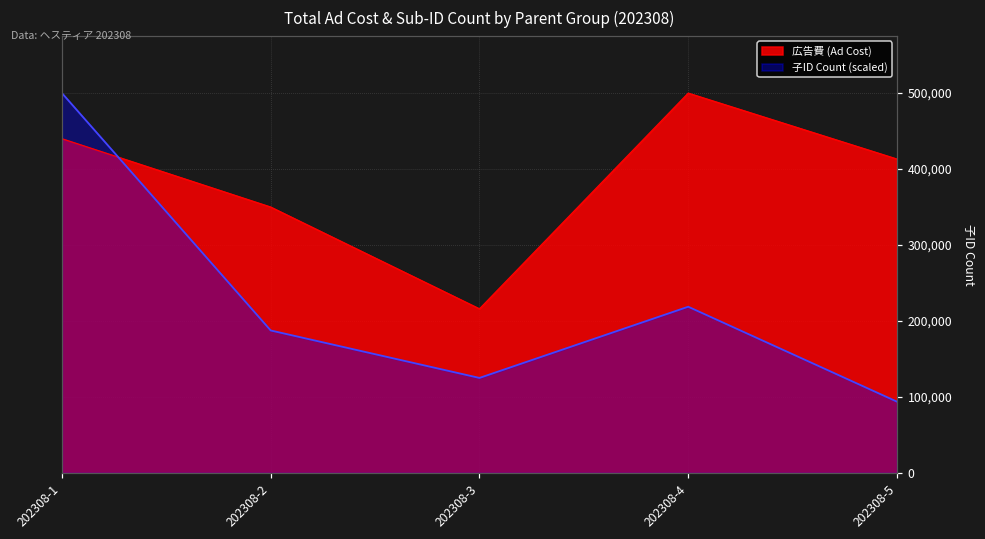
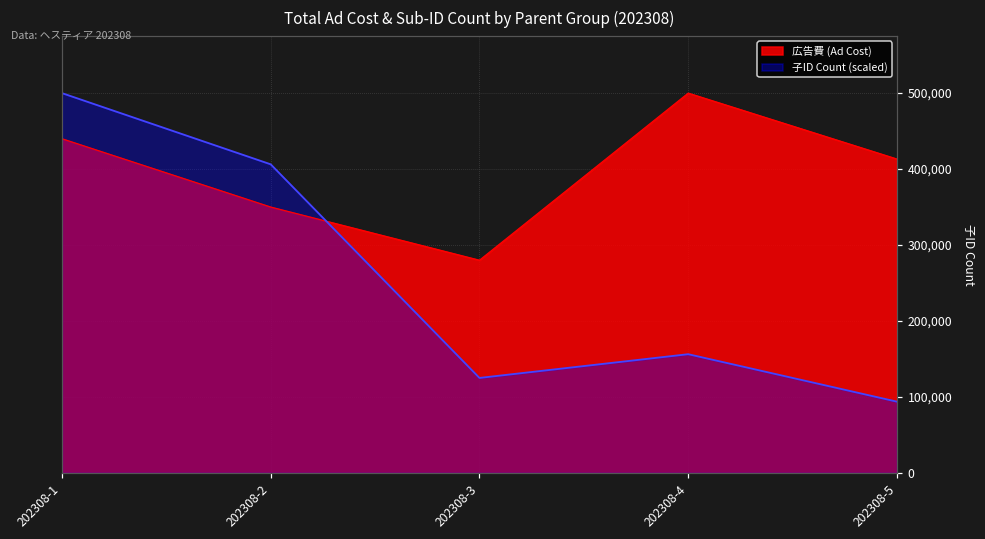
  {
    "広告費 (Ad Cost)": {
      "202308-1": "440,000",
      "202308-2": "350,000",
-     "202308-3": "220,000",
+     "202308-3": "280,000",
      "202308-4": "500,000",
      "202308-5": "410,000"
    },
    "子ID Count (scaled)": {
      "202308-1": "500,000",
-     "202308-2": "190,000",
+     "202308-2": "410,000",
      "202308-3": "130,000",
-     "202308-4": "220,000",
+     "202308-4": "160,000",
      "202308-5": "90,000"
    }
  }
